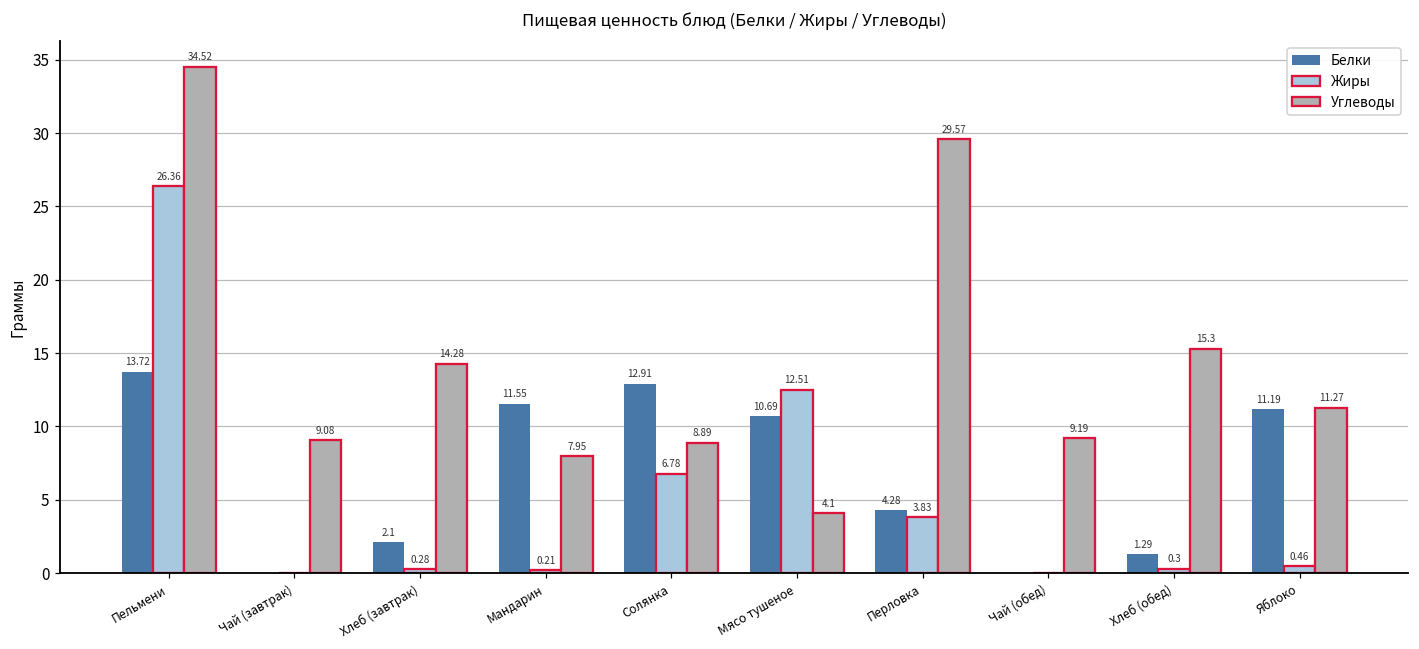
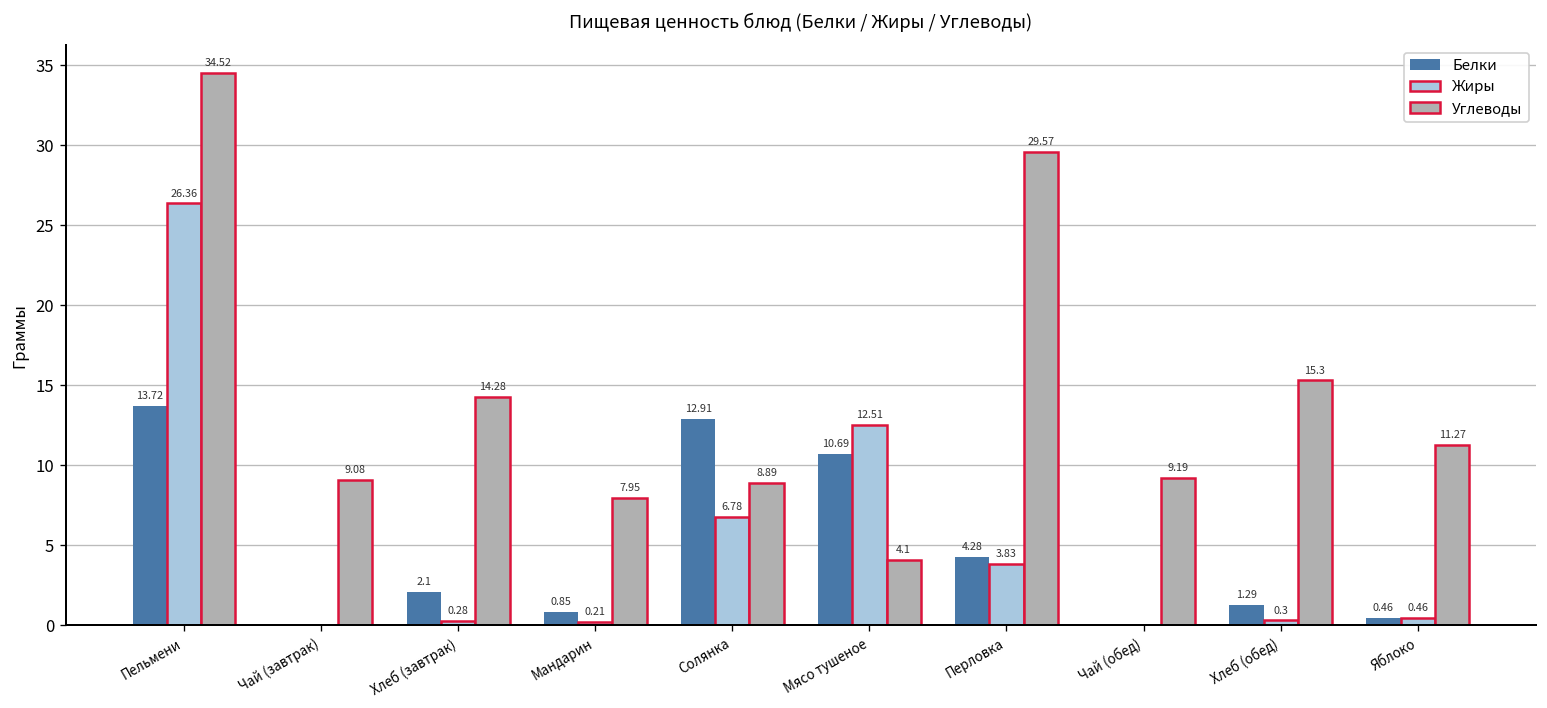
  {
    "Белки": {
      "Пельмени": 13.72,
      "Хлеб (завтрак)": 2.1,
-     "Мандарин": 11.55,
+     "Мандарин": 0.85,
      "Солянка": 12.91,
      "Мясо тушеное": 10.69,
      "Перловка": 4.28,
      "Хлеб (обед)": 1.29,
-     "Яблоко": 11.19
+     "Яблоко": 0.46
    }
  }
